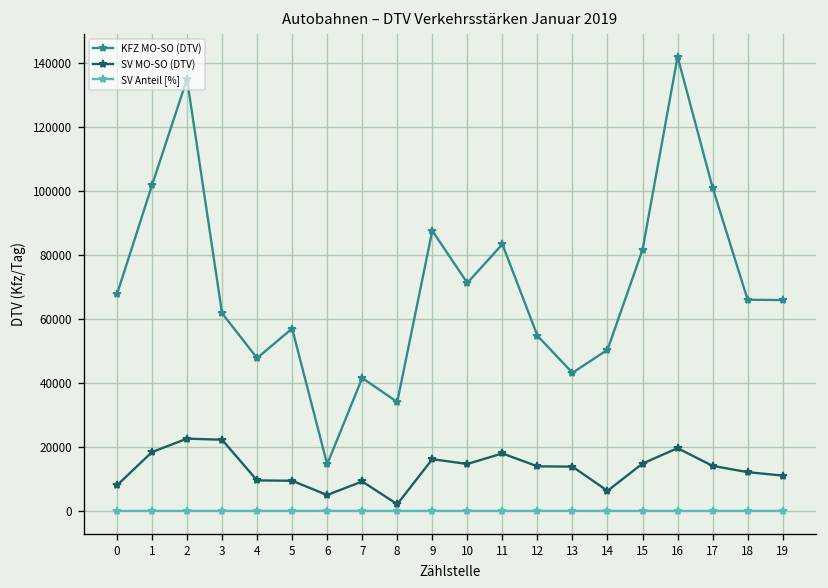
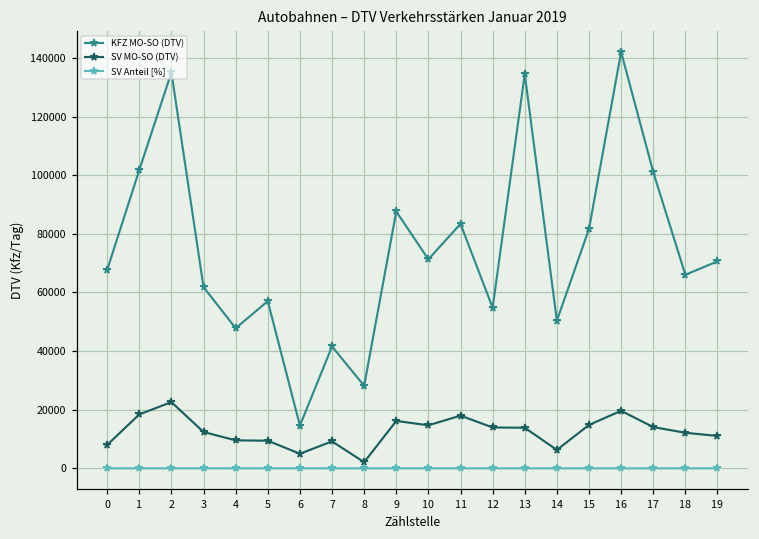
  {
    "KFZ MO-SO (DTV)": {
      "0": 68000,
      "1": 102000,
      "3": 62000,
      "4": 48000,
      "5": 57000,
      "6": 15000,
      "7": 42000,
-     "8": 34000,
+     "8": 28000,
      "9": 88000,
      "10": 71000,
      "11": 83000,
      "12": 55000,
-     "13": 43000,
+     "13": 134000,
      "14": 50000,
      "15": 82000,
      "16": 142000,
      "17": 101000,
      "18": 66000,
-     "19": 66000
+     "19": 71000
    },
    "SV MO-SO (DTV)": {
      "0": 8000,
      "1": 18000,
      "2": 23000,
-     "3": 22000,
+     "3": 12000,
      "4": 10000,
      "5": 9000,
      "6": 5000,
      "7": 9000,
      "8": 2000,
      "9": 16000,
      "10": 15000,
      "11": 18000,
      "12": 14000,
      "13": 14000,
      "14": 6000,
      "15": 15000,
      "16": 20000,
      "17": 14000,
      "18": 12000,
      "19": 11000
    },
    "SV Anteil [%]": {
      "0": 0,
      "1": 0,
      "2": 0,
      "3": 0,
      "4": 0,
      "5": 0,
      "6": 0,
      "7": 0,
      "8": 0,
      "9": 0,
      "10": 0,
      "11": 0,
      "12": 0,
      "13": 0,
      "14": 0,
      "15": 0,
      "16": 0,
      "17": 0,
      "18": 0,
      "19": 0
    }
  }
